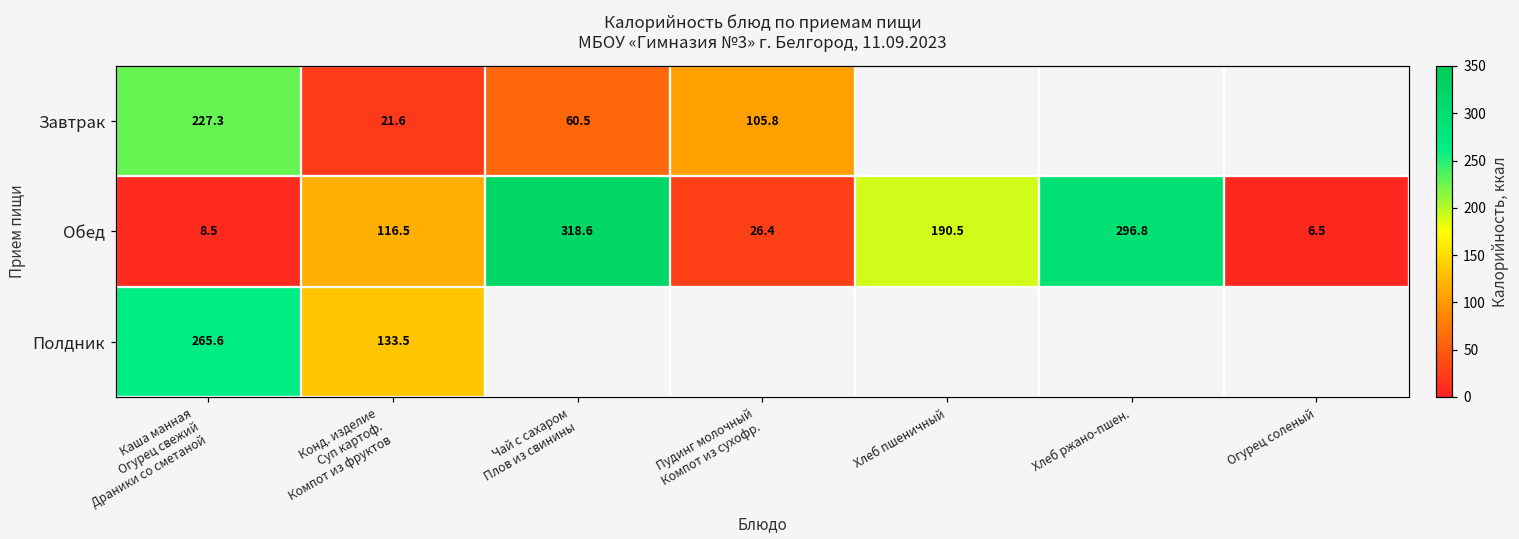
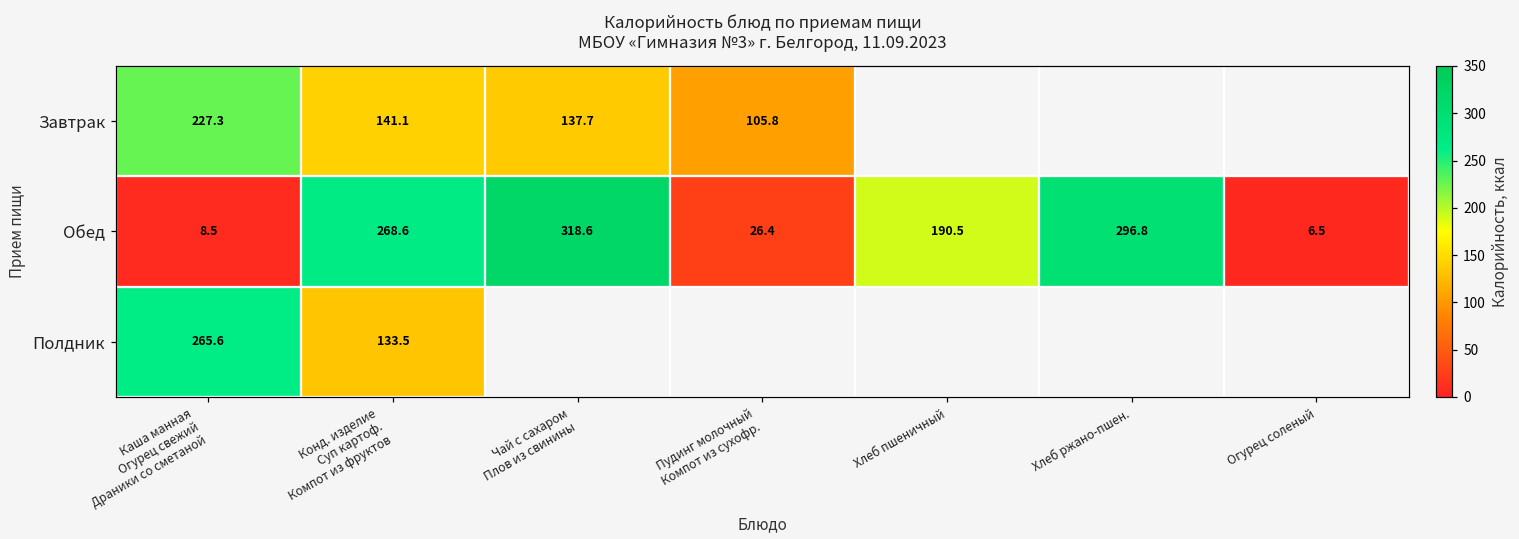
  {
    "Завтрак": {
      "Каша манная Огурец свежий Драники со сметаной": 227.3,
-     "Конд. изделие Суп картоф. Компот из фруктов": 21.6,
-     "Чай с сахаром Плов из свинины": 60.5,
+     "Конд. изделие Суп картоф. Компот из фруктов": 141.1,
+     "Чай с сахаром Плов из свинины": 137.7,
      "Пудинг молочный Компот из сухофр.": 105.8
    },
    "Обед": {
      "Каша манная Огурец свежий Драники со сметаной": 8.5,
-     "Конд. изделие Суп картоф. Компот из фруктов": 116.5,
+     "Конд. изделие Суп картоф. Компот из фруктов": 268.6,
      "Чай с сахаром Плов из свинины": 318.6,
      "Пудинг молочный Компот из сухофр.": 26.4,
      "Хлеб пшеничный": 190.5,
      "Хлеб ржано-пшен.": 296.8,
      "Огурец соленый": 6.5
    },
    "Полдник": {
      "Каша манная Огурец свежий Драники со сметаной": 265.6,
      "Конд. изделие Суп картоф. Компот из фруктов": 133.5
    }
  }
